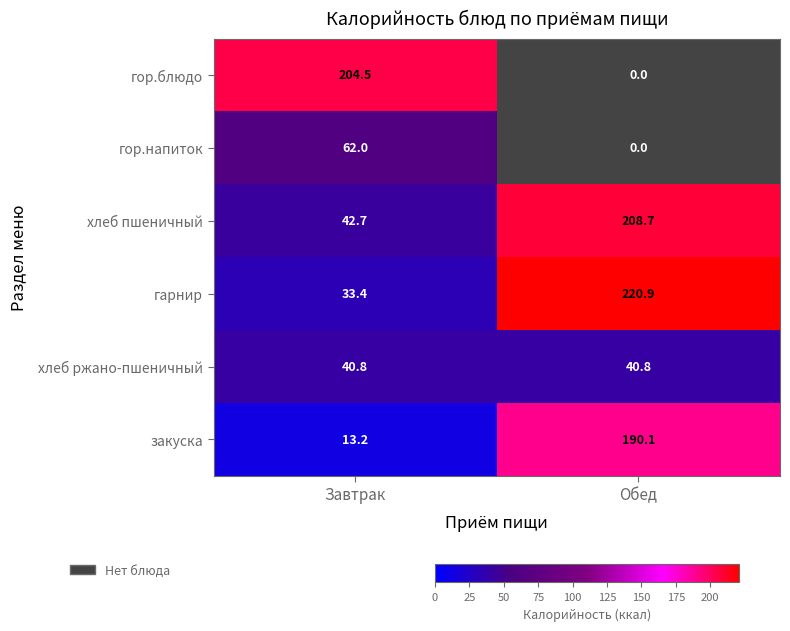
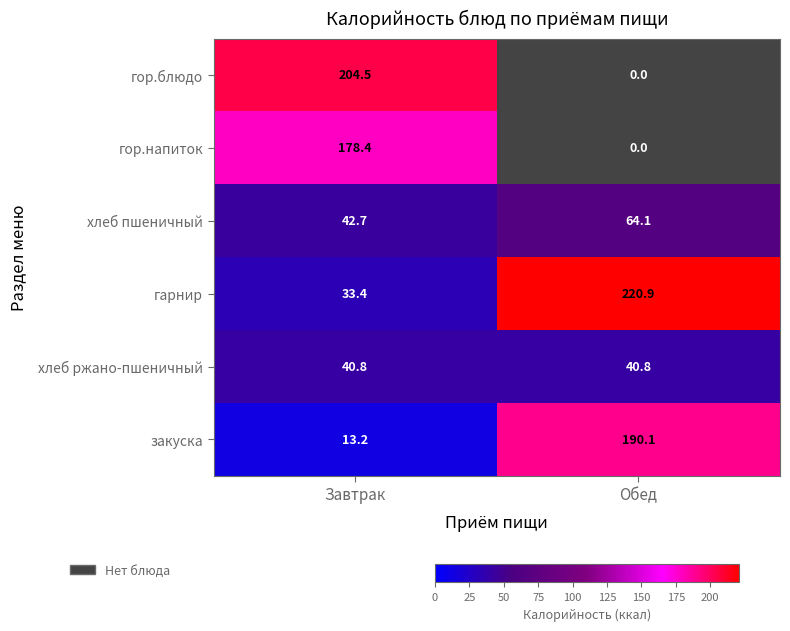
  {
    "гор.блюдо": {
      "Завтрак": 204.5,
      "Обед": 0.0
    },
    "гор.напиток": {
-     "Завтрак": 62.0,
+     "Завтрак": 178.4,
      "Обед": 0.0
    },
    "хлеб пшеничный": {
      "Завтрак": 42.7,
-     "Обед": 208.7
+     "Обед": 64.1
    },
    "гарнир": {
      "Завтрак": 33.4,
      "Обед": 220.9
    },
    "хлеб ржано-пшеничный": {
      "Завтрак": 40.8,
      "Обед": 40.8
    },
    "закуска": {
      "Завтрак": 13.2,
      "Обед": 190.1
    }
  }
